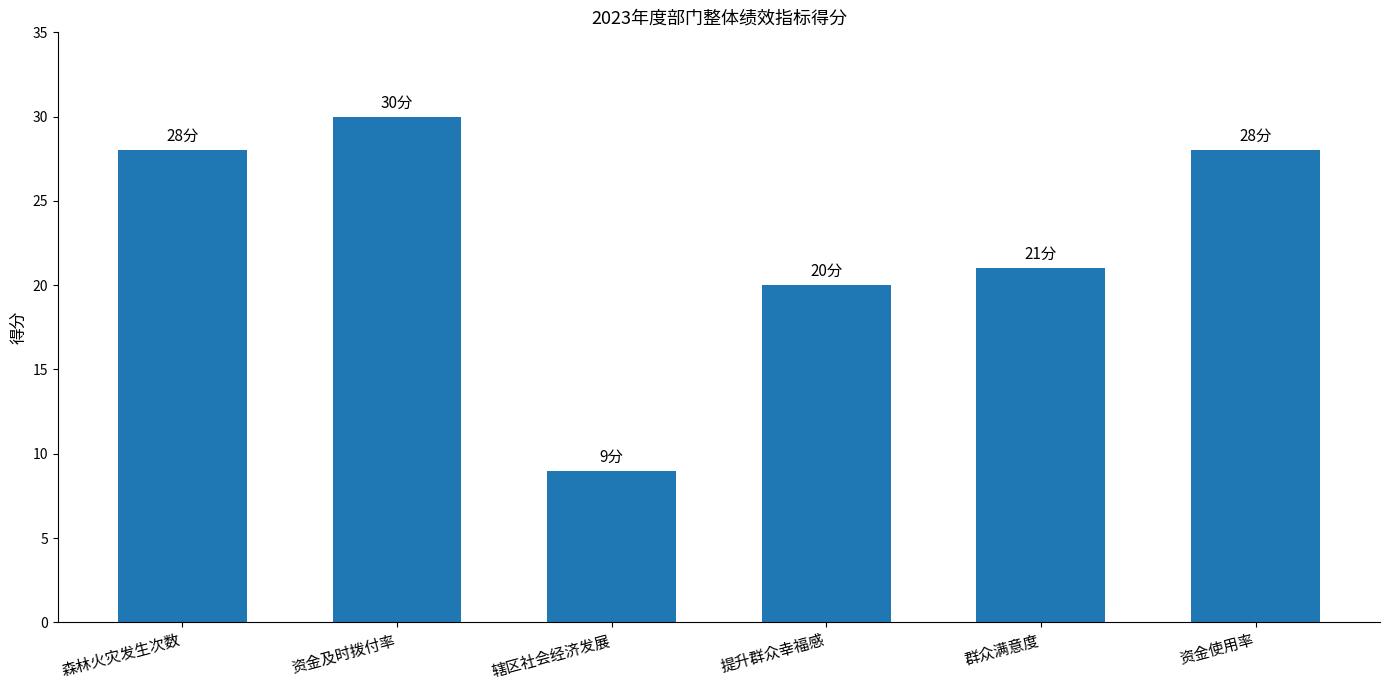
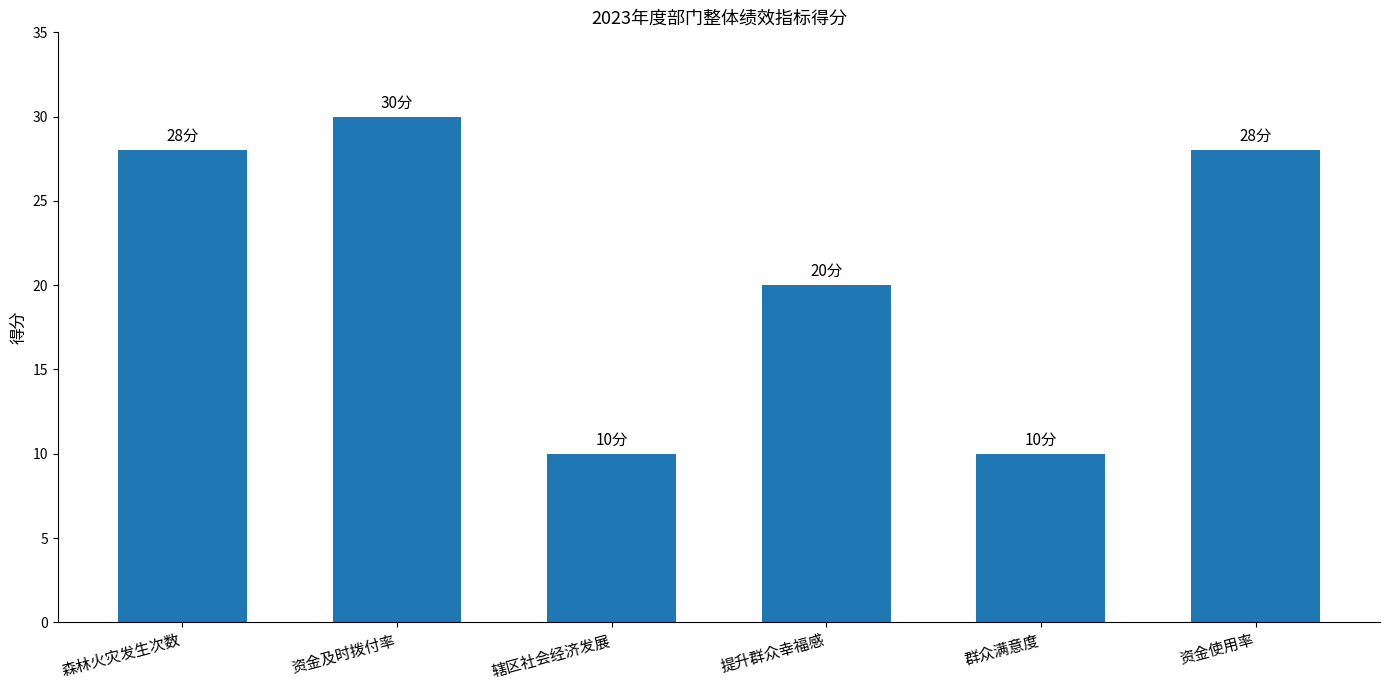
  {
    "森林火灾发生次数": "28分",
    "资金及时拨付率": "30分",
-   "辖区社会经济发展": "9分",
+   "辖区社会经济发展": "10分",
    "提升群众幸福感": "20分",
-   "群众满意度": "21分",
+   "群众满意度": "10分",
    "资金使用率": "28分"
  }
